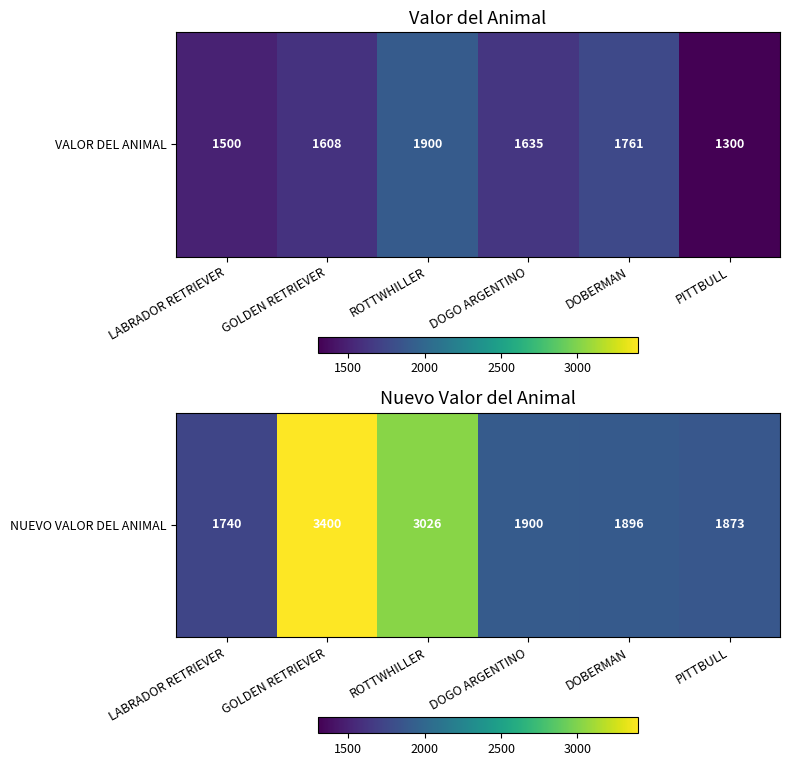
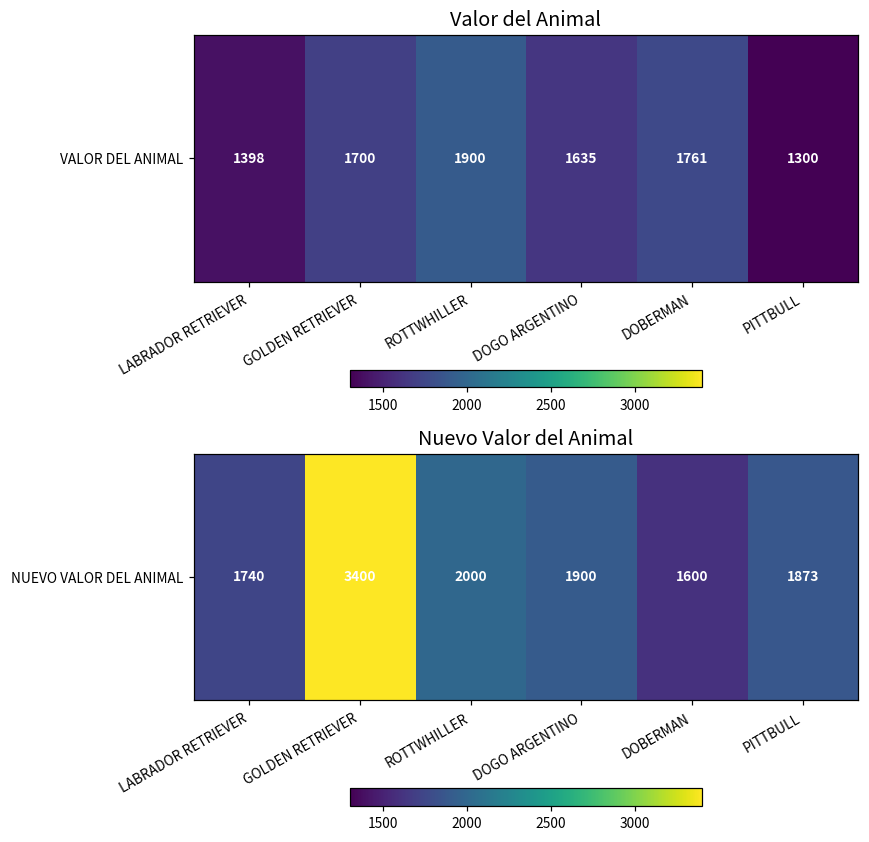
  {
    "Valor del Animal": {
      "VALOR DEL ANIMAL": {
-       "LABRADOR RETRIEVER": 1500,
-       "GOLDEN RETRIEVER": 1608,
+       "LABRADOR RETRIEVER": 1398,
+       "GOLDEN RETRIEVER": 1700,
        "ROTTWHILLER": 1900,
        "DOGO ARGENTINO": 1635,
        "DOBERMAN": 1761,
        "PITTBULL": 1300
      }
    },
    "Nuevo Valor del Animal": {
      "NUEVO VALOR DEL ANIMAL": {
        "LABRADOR RETRIEVER": 1740,
        "GOLDEN RETRIEVER": 3400,
-       "ROTTWHILLER": 3026,
+       "ROTTWHILLER": 2000,
        "DOGO ARGENTINO": 1900,
-       "DOBERMAN": 1896,
+       "DOBERMAN": 1600,
        "PITTBULL": 1873
      }
    }
  }
